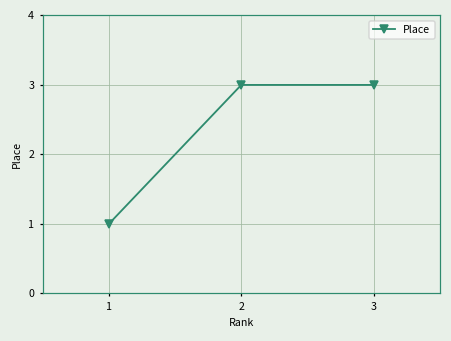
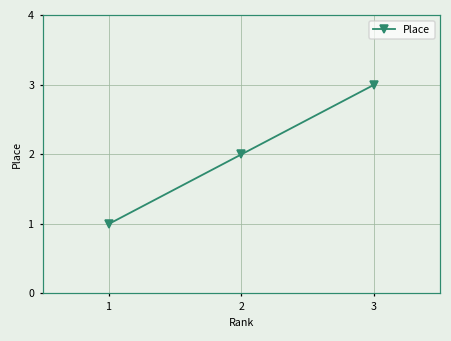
  {
    "1": 1,
-   "2": 3,
+   "2": 2,
    "3": 3
  }
